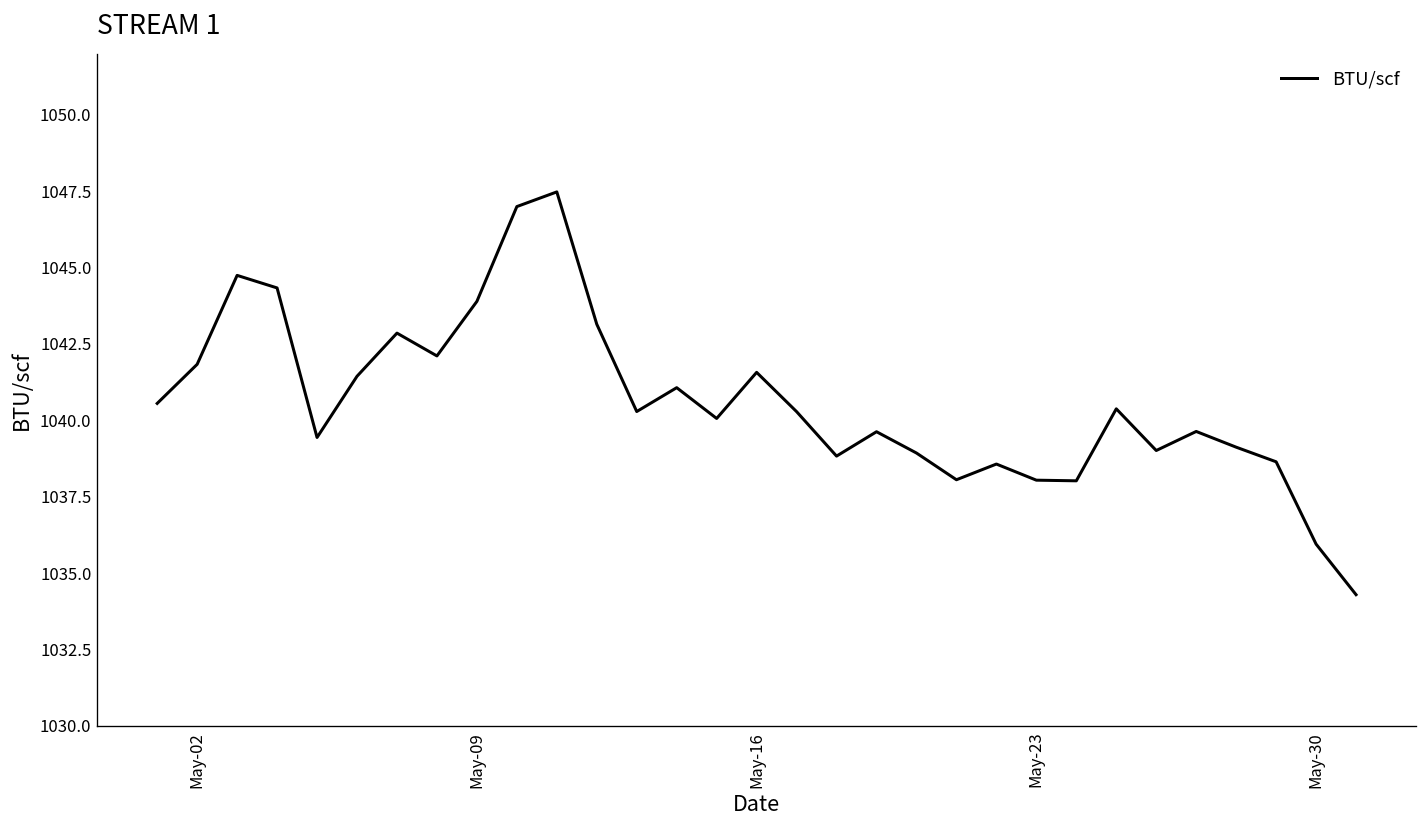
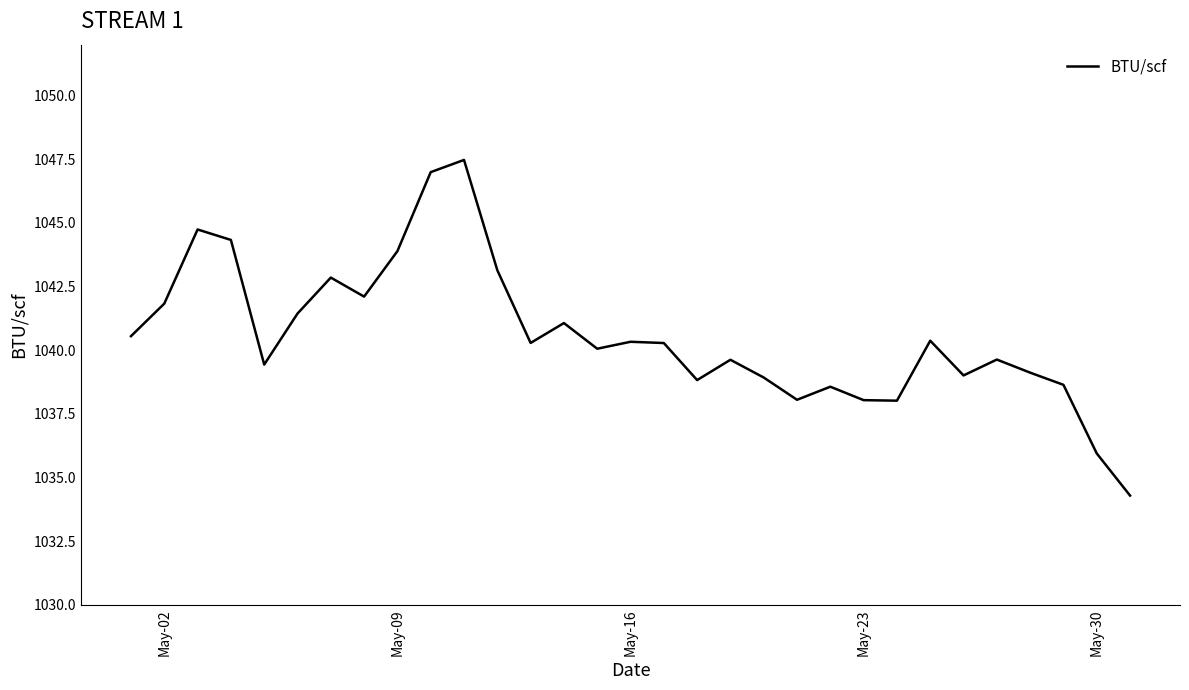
  {
    "May-02": 1041.8,
    "May-09": 1043.9,
-   "May-16": 1041.6,
+   "May-16": 1040.3,
    "May-23": 1038.0,
    "May-30": 1035.9
  }
